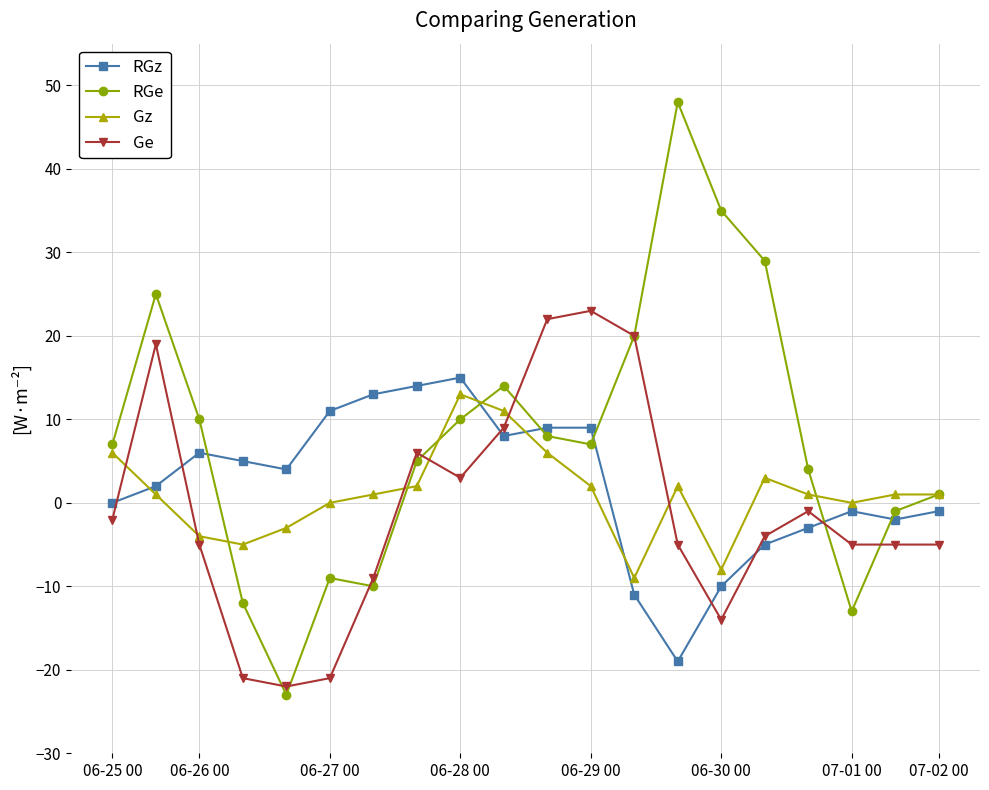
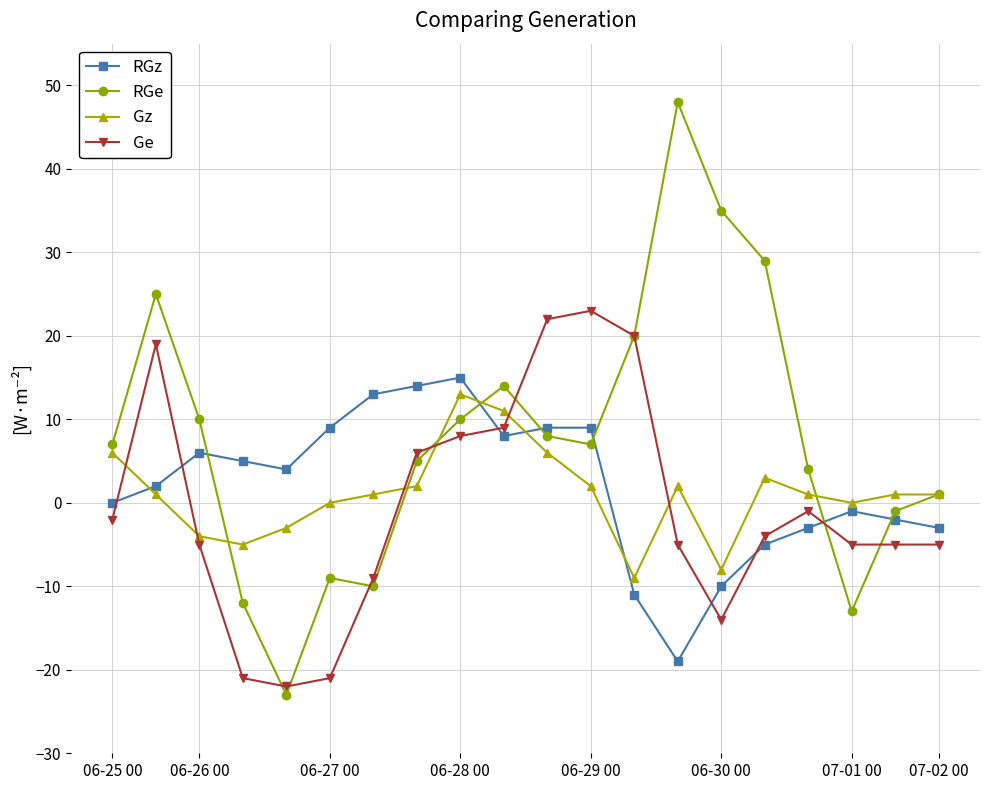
  {
    "RGz": {
      "06-25 00": 0,
      "06-26 00": 6,
-     "06-27 00": 11,
+     "06-27 00": 9,
      "06-28 00": 15,
      "06-29 00": 9,
      "06-30 00": -10,
      "07-01 00": -1,
-     "07-02 00": -1
+     "07-02 00": -3
    },
    "Ge": {
      "06-25 00": -2,
      "06-26 00": -5,
      "06-27 00": -21,
-     "06-28 00": 3,
+     "06-28 00": 8,
      "06-29 00": 23,
      "06-30 00": -14,
      "07-01 00": -5,
      "07-02 00": -5
    }
  }
